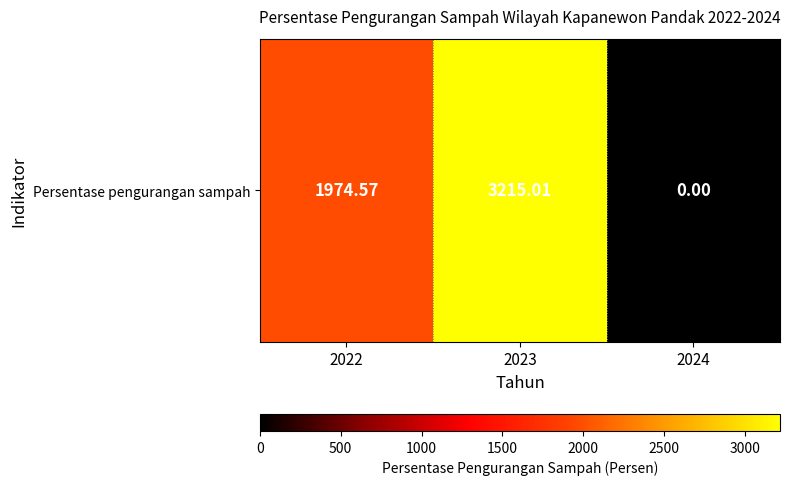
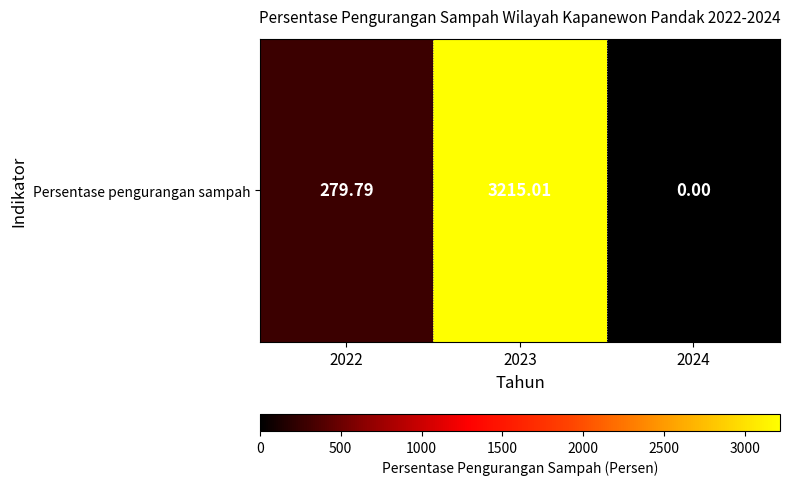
  {
    "Persentase pengurangan sampah": {
-     "2022": 1974.57,
+     "2022": 279.79,
      "2023": 3215.01,
      "2024": 0.00
    }
  }
